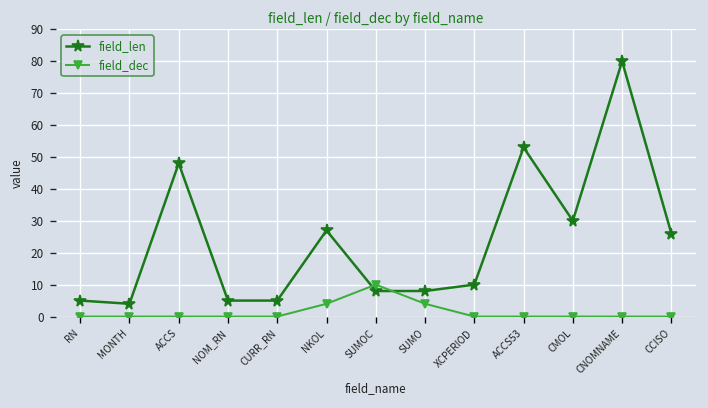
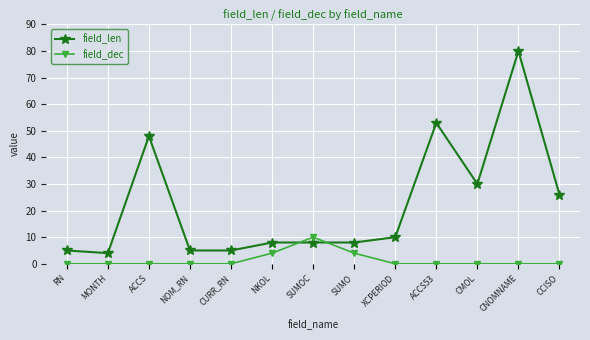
  {
    "field_len": {
      "RN": 5,
      "MONTH": 4,
      "ACCS": 48,
      "NOM_RN": 5,
      "CURR_RN": 5,
-     "NKOL": 27,
+     "NKOL": 8,
      "SUMOC": 8,
      "SUMO": 8,
      "XCPERIOD": 10,
      "ACCS53": 53,
      "CMOL": 30,
      "CNOMNAME": 80,
      "CCISO": 26
    },
    "field_dec": {
      "RN": 0,
      "MONTH": 0,
      "ACCS": 0,
      "NOM_RN": 0,
      "CURR_RN": 0,
      "NKOL": 4,
      "SUMOC": 10,
      "SUMO": 4,
      "XCPERIOD": 0,
      "ACCS53": 0,
      "CMOL": 0,
      "CNOMNAME": 0,
      "CCISO": 0
    }
  }
